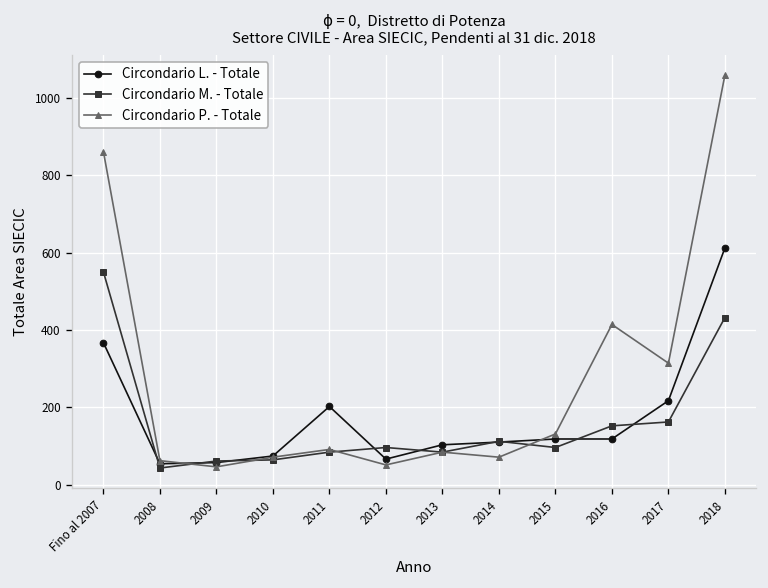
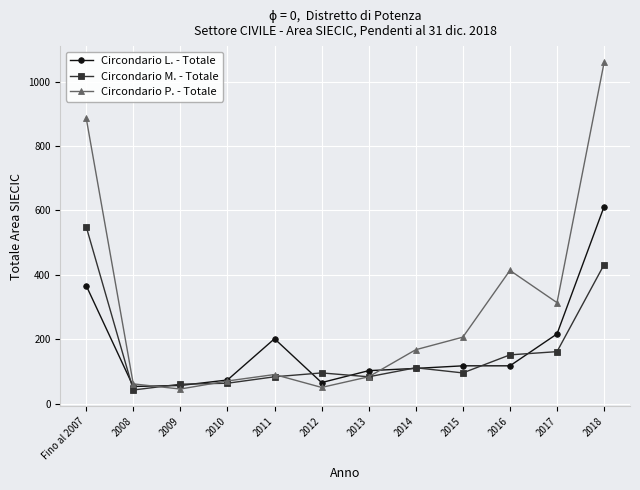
  {
    "Circondario P. - Totale": {
-     "Fino al 2007": 860,
+     "Fino al 2007": 890,
      "2008": 60,
      "2009": 50,
      "2012": 50,
-     "2014": 70,
-     "2015": 130,
+     "2014": 170,
+     "2015": 210,
      "2016": 410,
      "2017": 310,
      "2018": 1060
    }
  }
